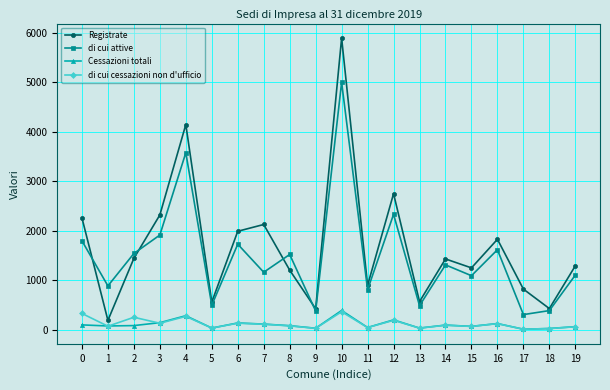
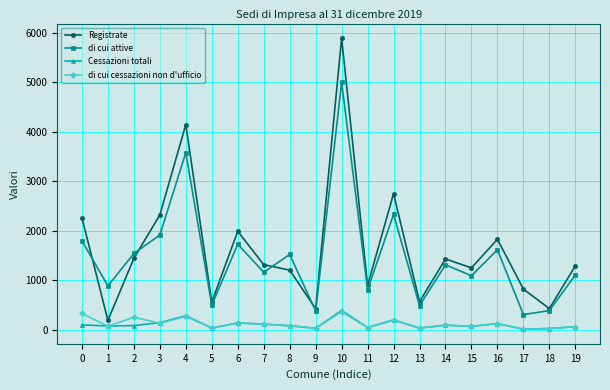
  {
    "Registrate": {
      "0": 2300,
      "1": 200,
      "2": 1400,
      "3": 2300,
      "4": 4100,
      "5": 600,
      "6": 2000,
-     "7": 2100,
+     "7": 1300,
      "8": 1200,
      "10": 5900,
      "11": 900,
      "12": 2700,
      "13": 600,
      "14": 1400,
      "15": 1200,
      "16": 1800,
      "17": 800,
      "19": 1300
    },
    "di cui cessazioni non d'ufficio": {
      "0": 300,
      "2": 300
    }
  }
